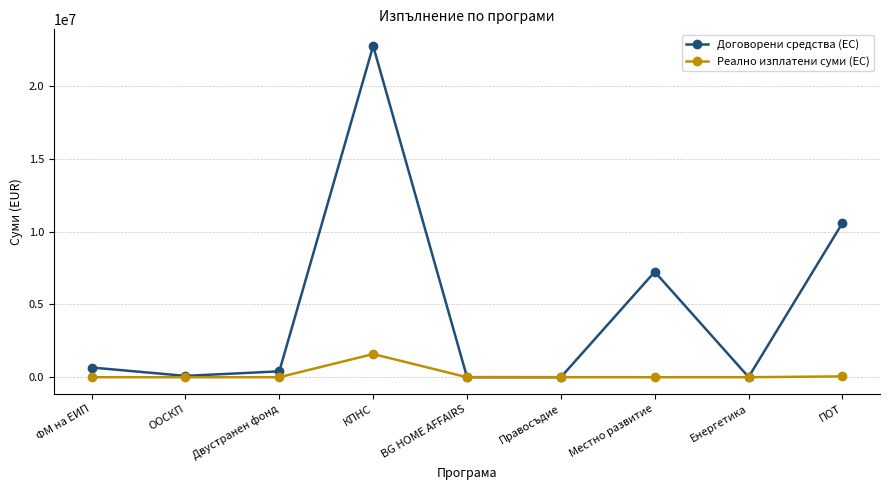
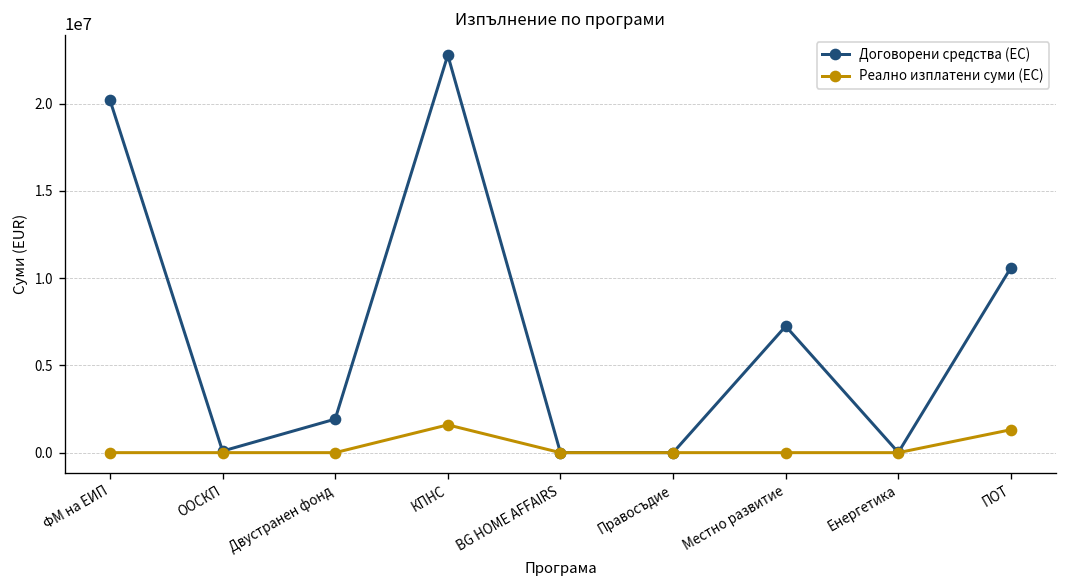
  {
    "Договорени средства (ЕС)": {
-     "ФМ на ЕИП": 700000,
-     "Двустранен фонд": 400000,
+     "ФМ на ЕИП": 20200000,
+     "Двустранен фонд": 1900000,
      "КПНС": 22800000,
      "Местно развитие": 7200000,
      "ПОТ": 10600000
    },
    "Реално изплатени суми (ЕС)": {
      "ФМ на ЕИП": 0,
      "Двустранен фонд": 0,
      "КПНС": 1600000,
      "Местно развитие": 0,
-     "ПОТ": 100000
+     "ПОТ": 1300000
    }
  }
